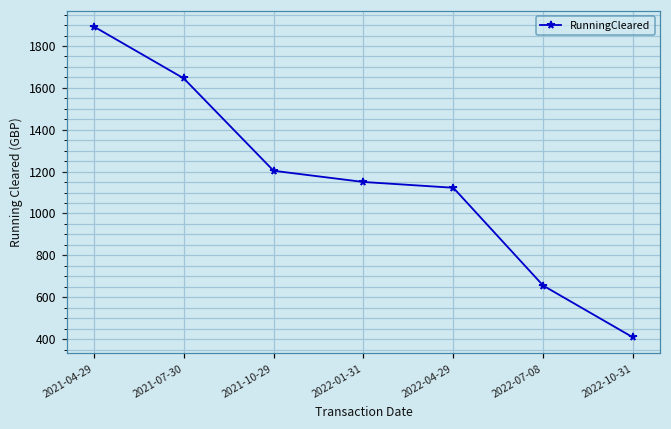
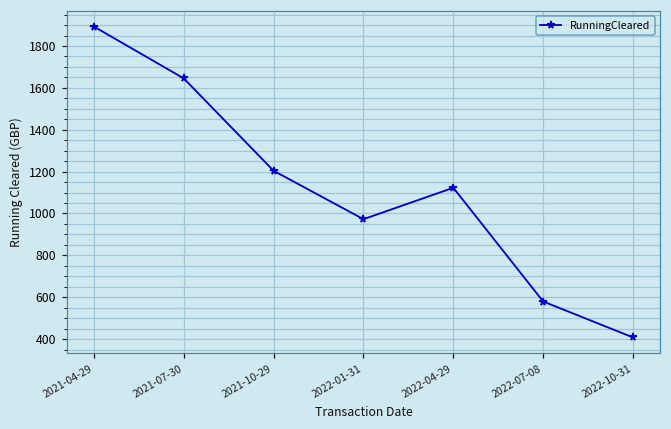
  {
    "2021-04-29": 1890,
    "2021-07-30": 1650,
    "2021-10-29": 1200,
-   "2022-01-31": 1150,
+   "2022-01-31": 970,
    "2022-04-29": 1120,
-   "2022-07-08": 660,
+   "2022-07-08": 580,
    "2022-10-31": 410
  }
